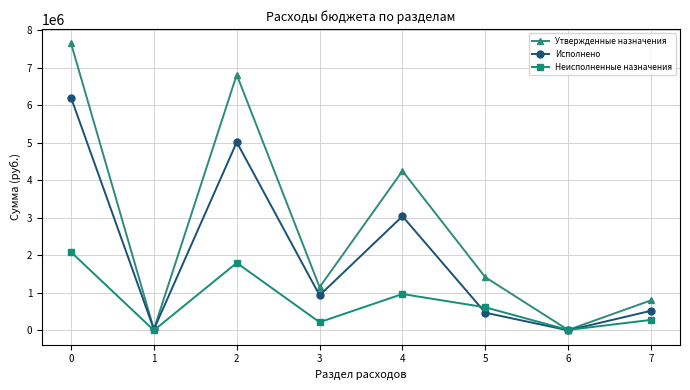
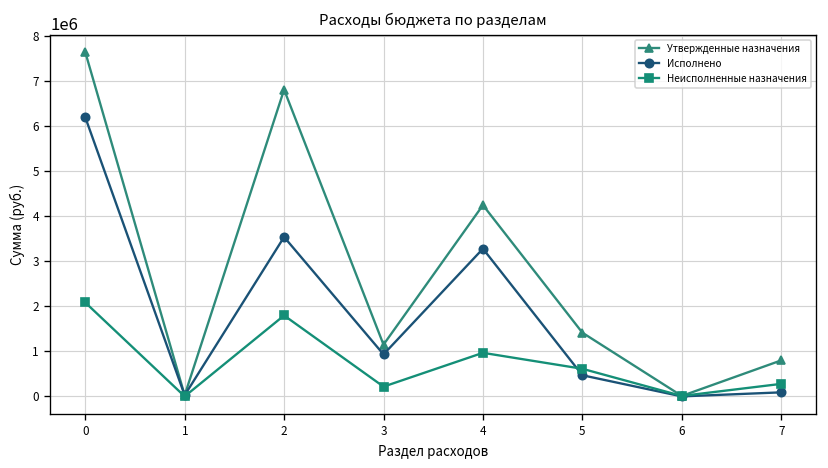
  {
    "Исполнено": {
      "0": 6200000,
-     "2": 5000000,
+     "2": 3500000,
      "3": 900000,
-     "4": 3000000,
+     "4": 3300000,
      "5": 500000,
-     "7": 500000
+     "7": 100000
    }
  }
